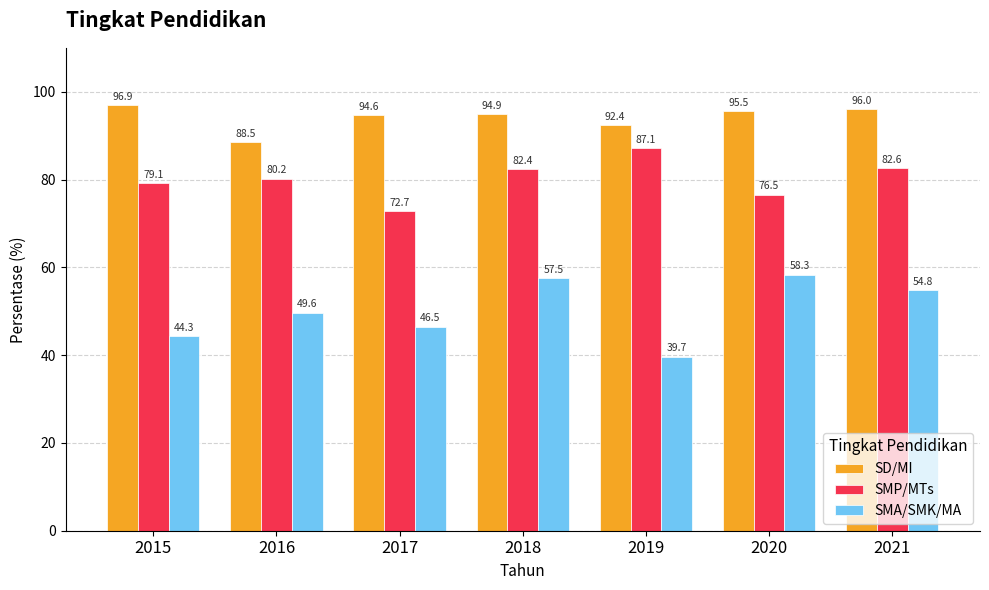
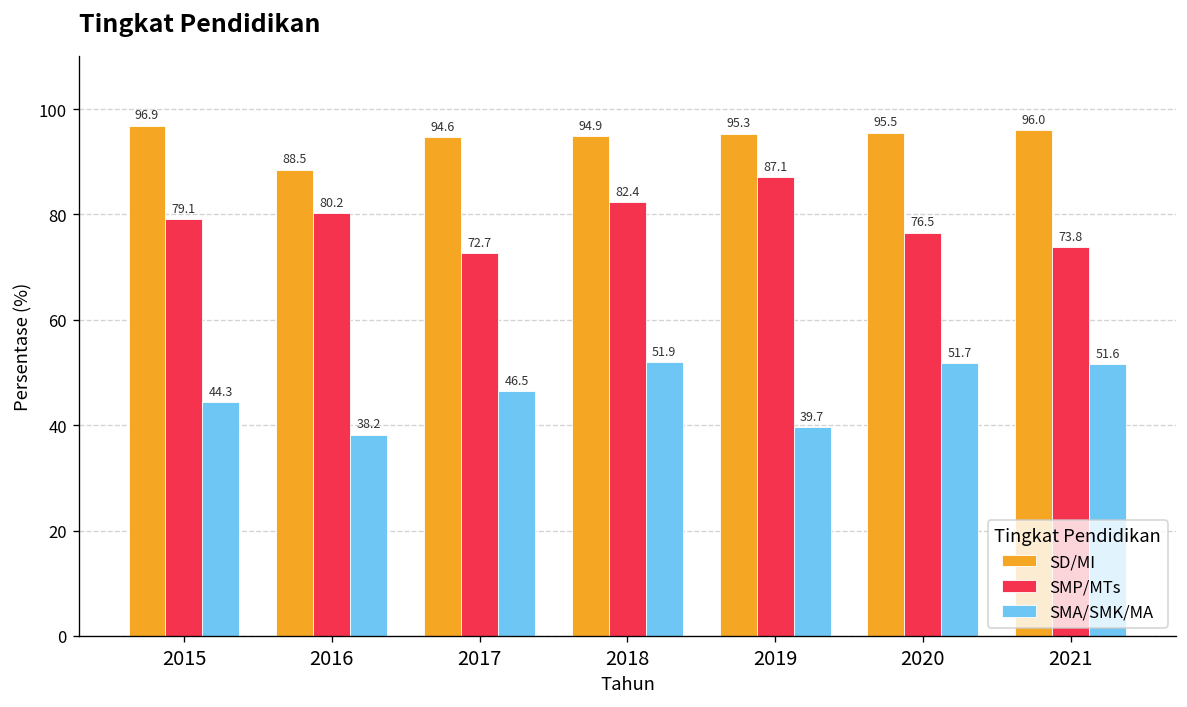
  {
    "SD/MI": {
      "2015": 96.9,
      "2016": 88.5,
      "2017": 94.6,
      "2018": 94.9,
-     "2019": 92.4,
+     "2019": 95.3,
      "2020": 95.5,
      "2021": 96.0
    },
    "SMP/MTs": {
      "2015": 79.1,
      "2016": 80.2,
      "2017": 72.7,
      "2018": 82.4,
      "2019": 87.1,
      "2020": 76.5,
-     "2021": 82.6
+     "2021": 73.8
    },
    "SMA/SMK/MA": {
      "2015": 44.3,
-     "2016": 49.6,
+     "2016": 38.2,
      "2017": 46.5,
-     "2018": 57.5,
+     "2018": 51.9,
      "2019": 39.7,
-     "2020": 58.3,
-     "2021": 54.8
+     "2020": 51.7,
+     "2021": 51.6
    }
  }
